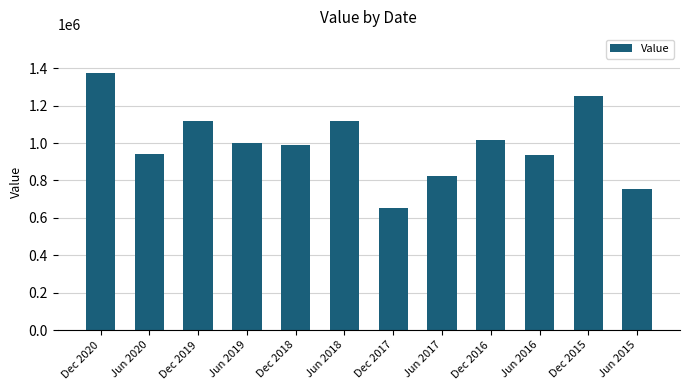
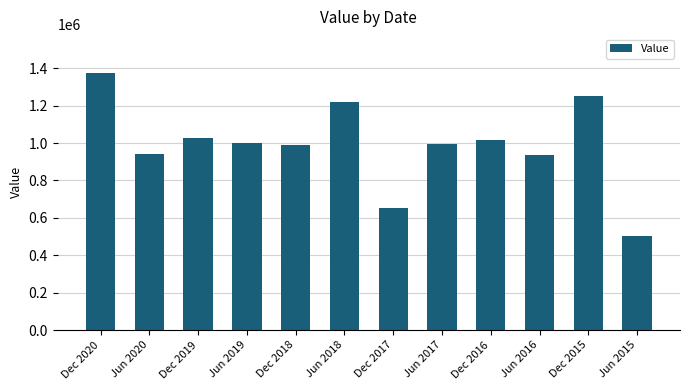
  {
    "Dec 2020": 1380000,
    "Jun 2020": 940000,
-   "Dec 2019": 1120000,
+   "Dec 2019": 1030000,
    "Jun 2019": 1000000,
    "Dec 2018": 990000,
-   "Jun 2018": 1120000,
+   "Jun 2018": 1220000,
    "Dec 2017": 650000,
-   "Jun 2017": 820000,
+   "Jun 2017": 1000000,
    "Dec 2016": 1020000,
    "Jun 2016": 930000,
    "Dec 2015": 1250000,
-   "Jun 2015": 750000
+   "Jun 2015": 500000
  }
